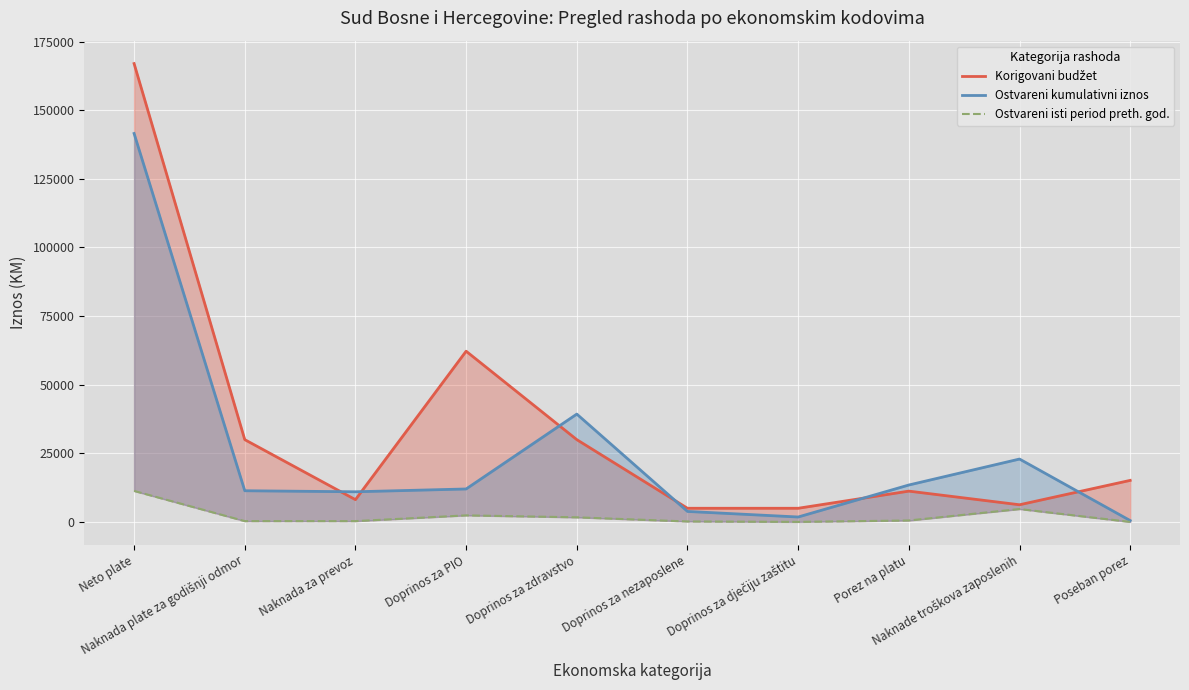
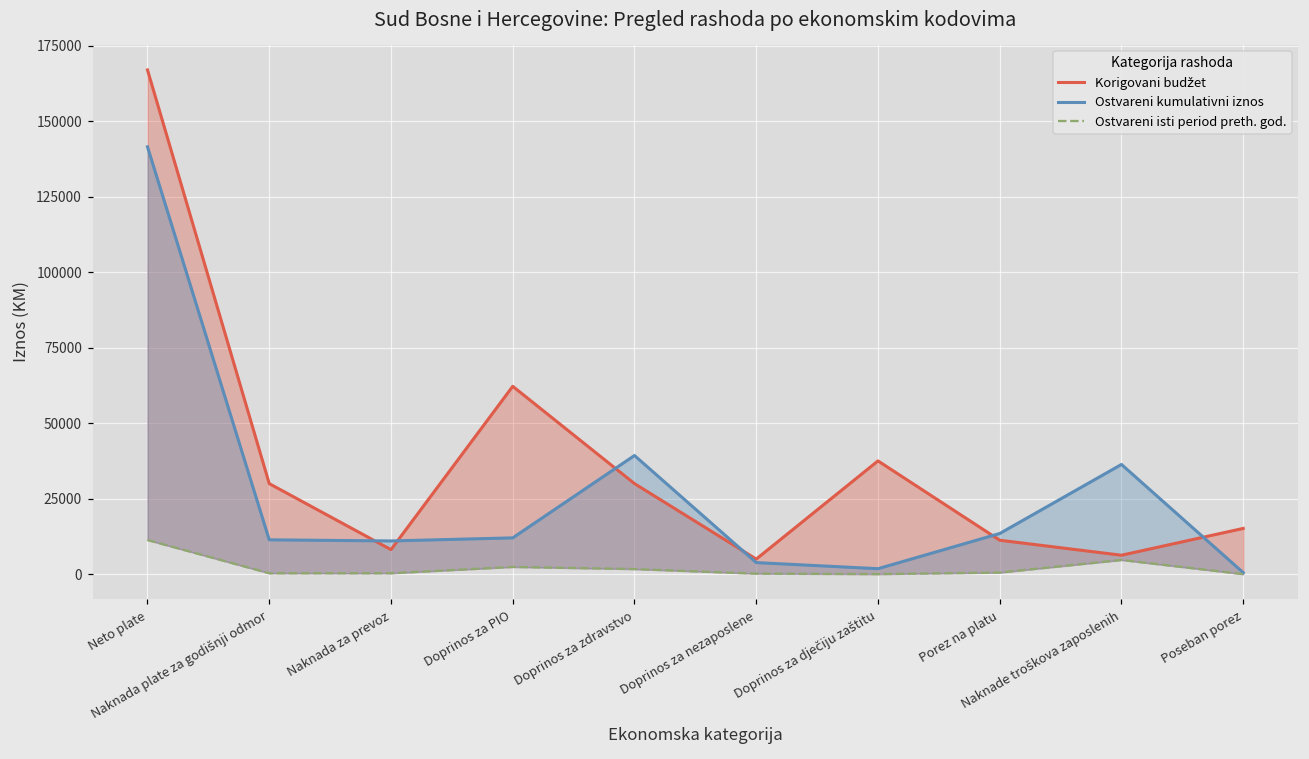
  {
    "Korigovani budžet": {
      "Neto plate": 167000,
      "Naknada plate za godišnji odmor": 30000,
      "Naknada za prevoz": 8000,
      "Doprinos za PIO": 62000,
      "Doprinos za zdravstvo": 30000,
      "Doprinos za nezaposlene": 5000,
-     "Doprinos za dječiju zaštitu": 5000,
+     "Doprinos za dječiju zaštitu": 38000,
      "Porez na platu": 11000,
      "Naknade troškova zaposlenih": 6000,
      "Poseban porez": 15000
    },
    "Ostvareni kumulativni iznos": {
      "Neto plate": 142000,
      "Naknada plate za godišnji odmor": 11000,
      "Naknada za prevoz": 11000,
      "Doprinos za PIO": 12000,
      "Doprinos za zdravstvo": 39000,
      "Doprinos za nezaposlene": 4000,
      "Doprinos za dječiju zaštitu": 2000,
      "Porez na platu": 13000,
-     "Naknade troškova zaposlenih": 23000
+     "Naknade troškova zaposlenih": 36000
    },
    "Ostvareni isti period preth. god.": {
      "Neto plate": 11000,
      "Naknada plate za godišnji odmor": 0,
      "Naknada za prevoz": 0,
      "Doprinos za PIO": 2000,
      "Doprinos za zdravstvo": 2000,
      "Doprinos za nezaposlene": 0,
      "Doprinos za dječiju zaštitu": 0,
      "Porez na platu": 1000,
      "Naknade troškova zaposlenih": 5000
    }
  }
